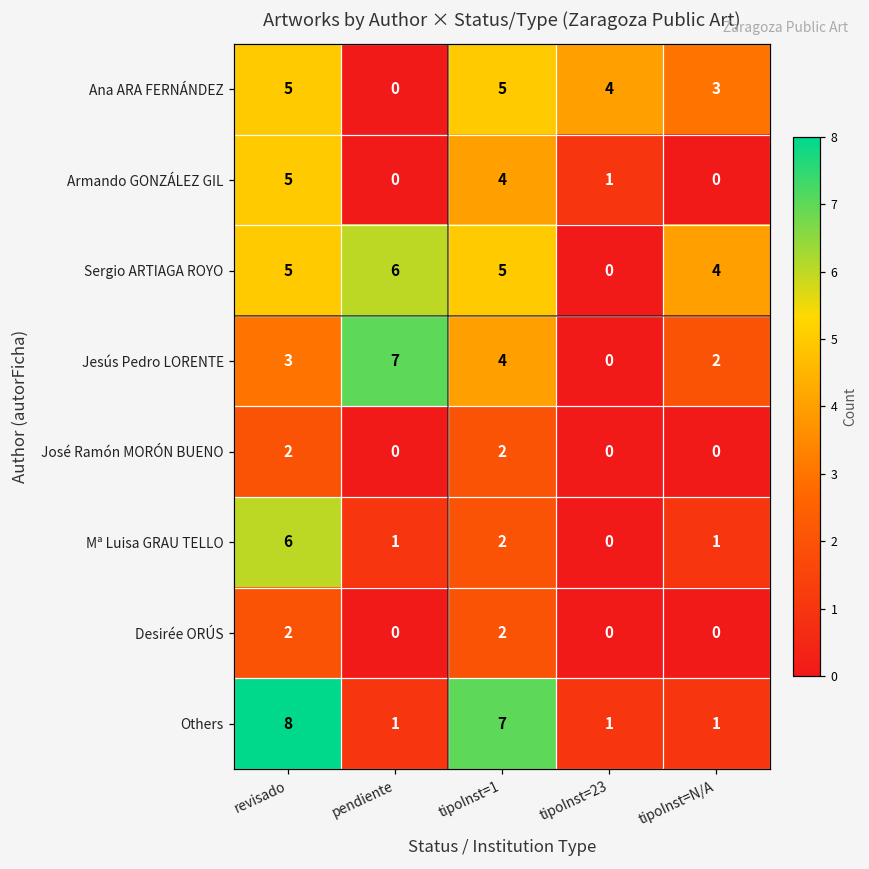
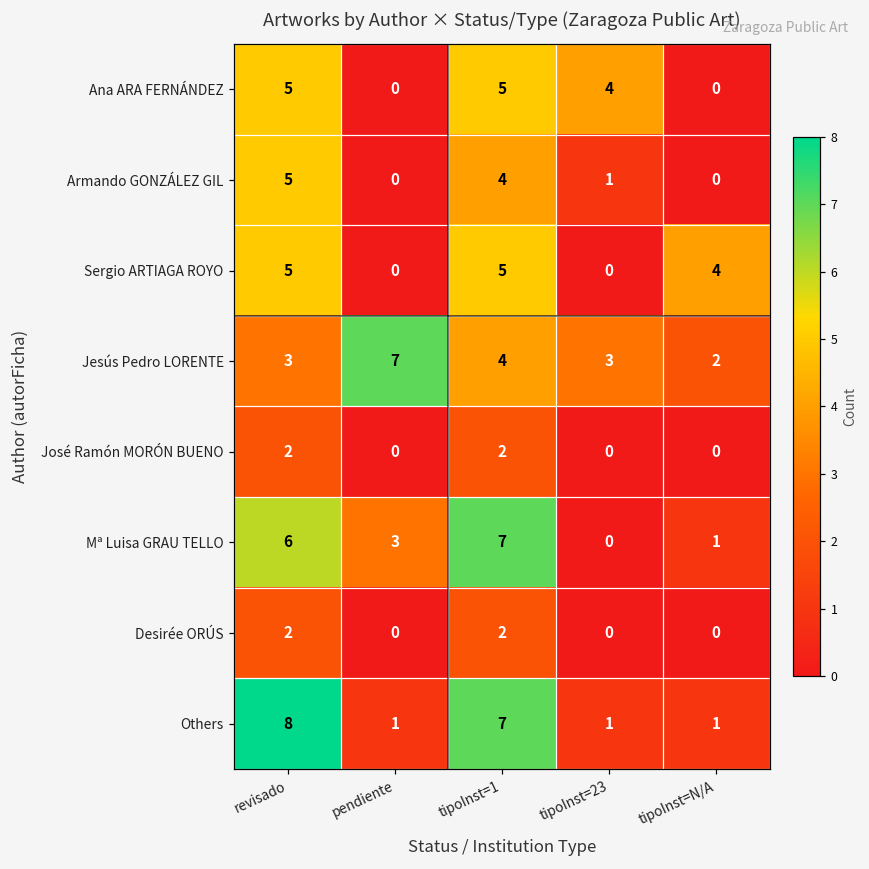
  {
    "Ana ARA FERNÁNDEZ": {
      "revisado": 5,
      "pendiente": 0,
      "tipoInst=1": 5,
      "tipoInst=23": 4,
-     "tipoInst=N/A": 3
+     "tipoInst=N/A": 0
    },
    "Armando GONZÁLEZ GIL": {
      "revisado": 5,
      "pendiente": 0,
      "tipoInst=1": 4,
      "tipoInst=23": 1,
      "tipoInst=N/A": 0
    },
    "Sergio ARTIAGA ROYO": {
      "revisado": 5,
-     "pendiente": 6,
+     "pendiente": 0,
      "tipoInst=1": 5,
      "tipoInst=23": 0,
      "tipoInst=N/A": 4
    },
    "Jesús Pedro LORENTE": {
      "revisado": 3,
      "pendiente": 7,
      "tipoInst=1": 4,
-     "tipoInst=23": 0,
+     "tipoInst=23": 3,
      "tipoInst=N/A": 2
    },
    "José Ramón MORÓN BUENO": {
      "revisado": 2,
      "pendiente": 0,
      "tipoInst=1": 2,
      "tipoInst=23": 0,
      "tipoInst=N/A": 0
    },
    "Mª Luisa GRAU TELLO": {
      "revisado": 6,
-     "pendiente": 1,
-     "tipoInst=1": 2,
+     "pendiente": 3,
+     "tipoInst=1": 7,
      "tipoInst=23": 0,
      "tipoInst=N/A": 1
    },
    "Desirée ORÚS": {
      "revisado": 2,
      "pendiente": 0,
      "tipoInst=1": 2,
      "tipoInst=23": 0,
      "tipoInst=N/A": 0
    },
    "Others": {
      "revisado": 8,
      "pendiente": 1,
      "tipoInst=1": 7,
      "tipoInst=23": 1,
      "tipoInst=N/A": 1
    }
  }
